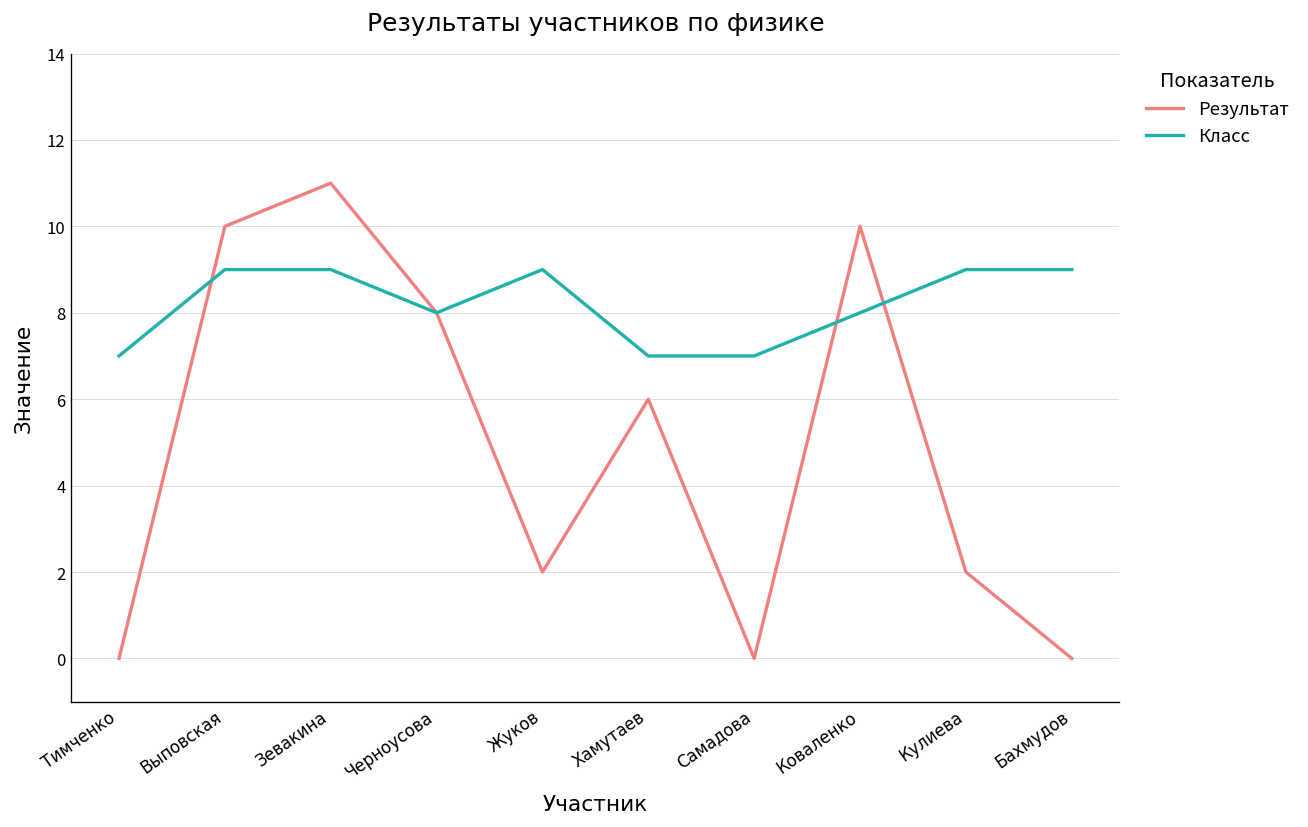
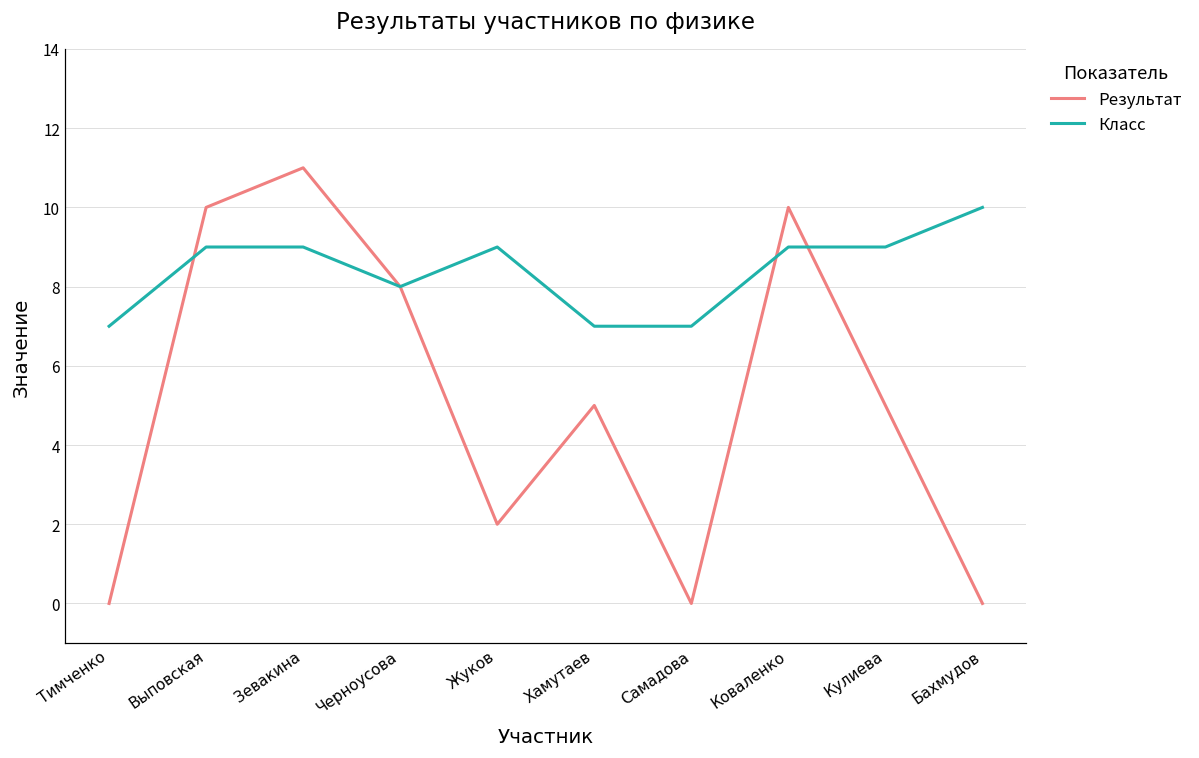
  {
    "Результат": {
      "Тимченко": 0,
      "Выповская": 10,
      "Зевакина": 11,
      "Жуков": 2,
-     "Хамутаев": 6,
+     "Хамутаев": 5,
      "Самадова": 0,
      "Коваленко": 10,
-     "Кулиева": 2,
+     "Кулиева": 5,
      "Бахмудов": 0
    },
    "Класс": {
      "Тимченко": 7,
      "Выповская": 9,
      "Зевакина": 9,
      "Жуков": 9,
      "Хамутаев": 7,
      "Самадова": 7,
-     "Коваленко": 8,
+     "Коваленко": 9,
      "Кулиева": 9,
-     "Бахмудов": 9
+     "Бахмудов": 10
    }
  }
